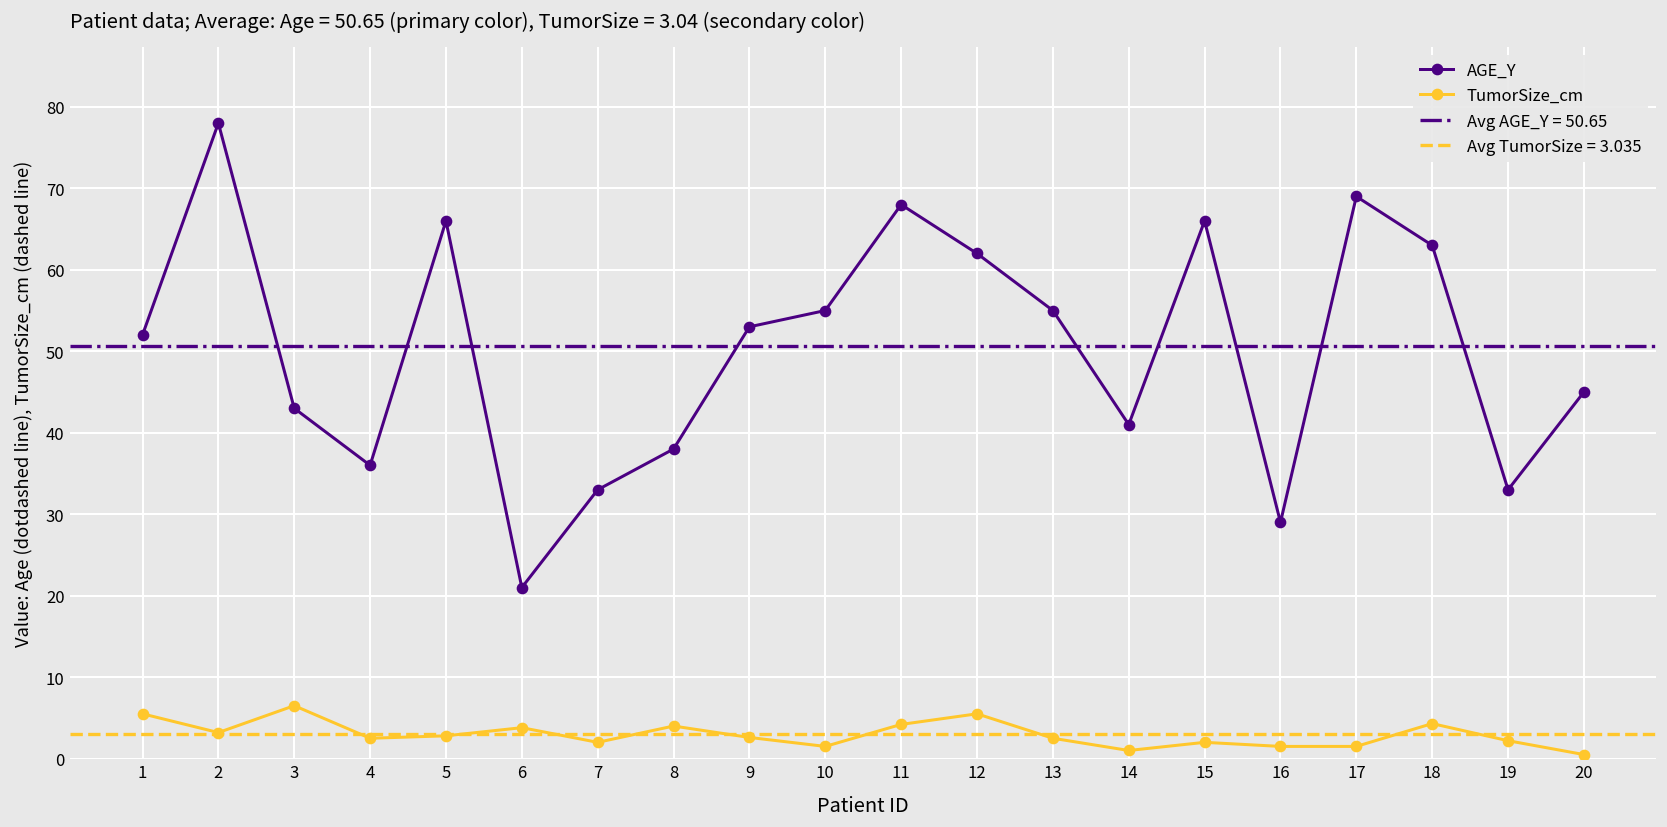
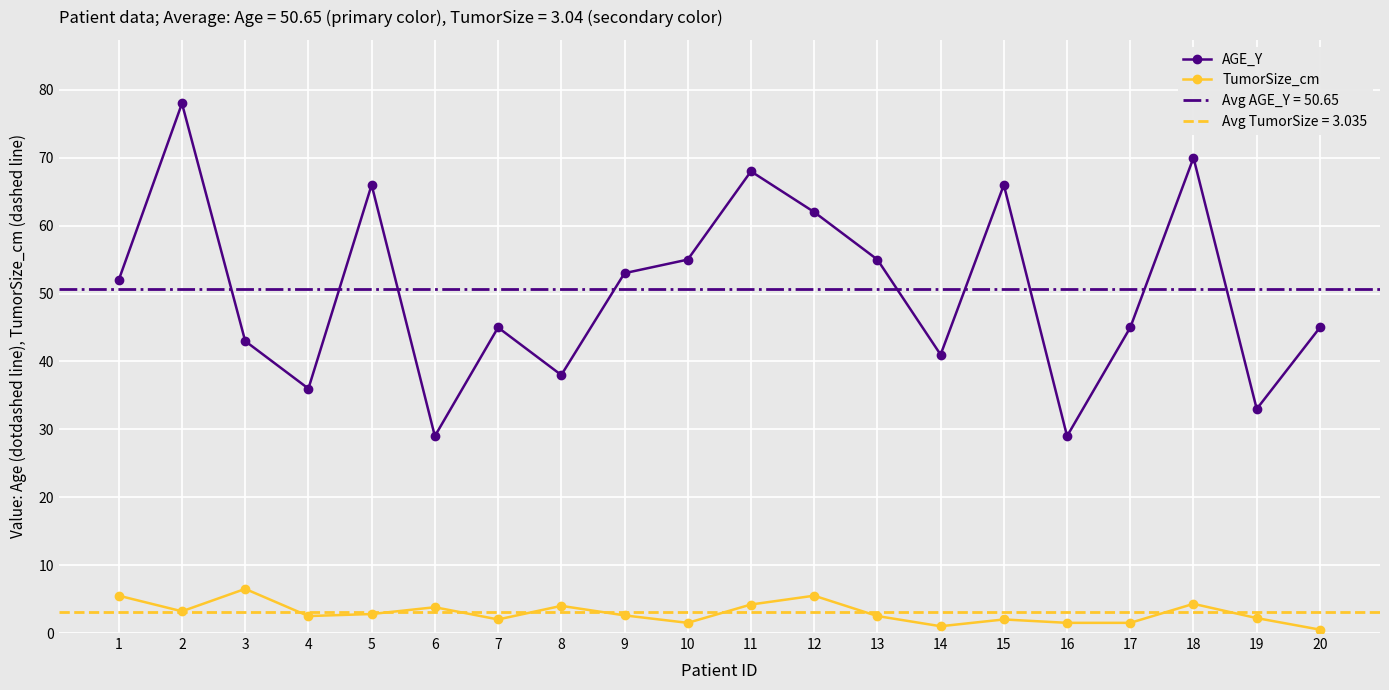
  {
    "AGE_Y": {
      "1": 52,
      "2": 78,
      "3": 43,
      "4": 36,
      "5": 66,
-     "6": 21,
-     "7": 33,
+     "6": 29,
+     "7": 45,
      "8": 38,
      "9": 53,
      "10": 55,
      "11": 68,
      "12": 62,
      "13": 55,
      "14": 41,
      "15": 66,
      "16": 29,
-     "17": 69,
-     "18": 63,
+     "17": 45,
+     "18": 70,
      "19": 33,
      "20": 45
    },
    "TumorSize_cm": {
      "1": 6,
      "2": 3,
      "3": 7,
      "4": 3,
      "5": 3,
      "6": 4,
      "7": 2,
      "8": 4,
      "9": 3,
      "10": 2,
      "11": 4,
      "12": 6,
      "13": 3,
      "14": 1,
      "15": 2,
      "16": 2,
      "17": 2,
      "18": 4,
      "19": 2,
      "20": 1
    }
  }
